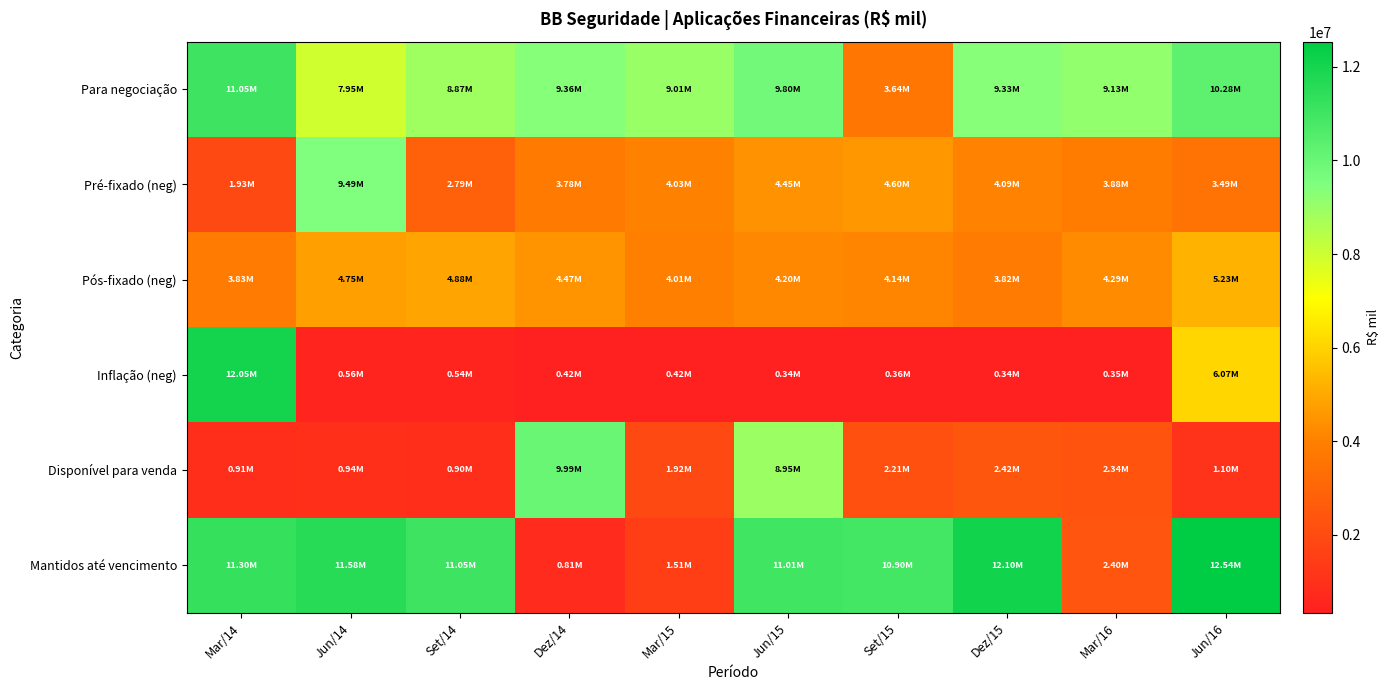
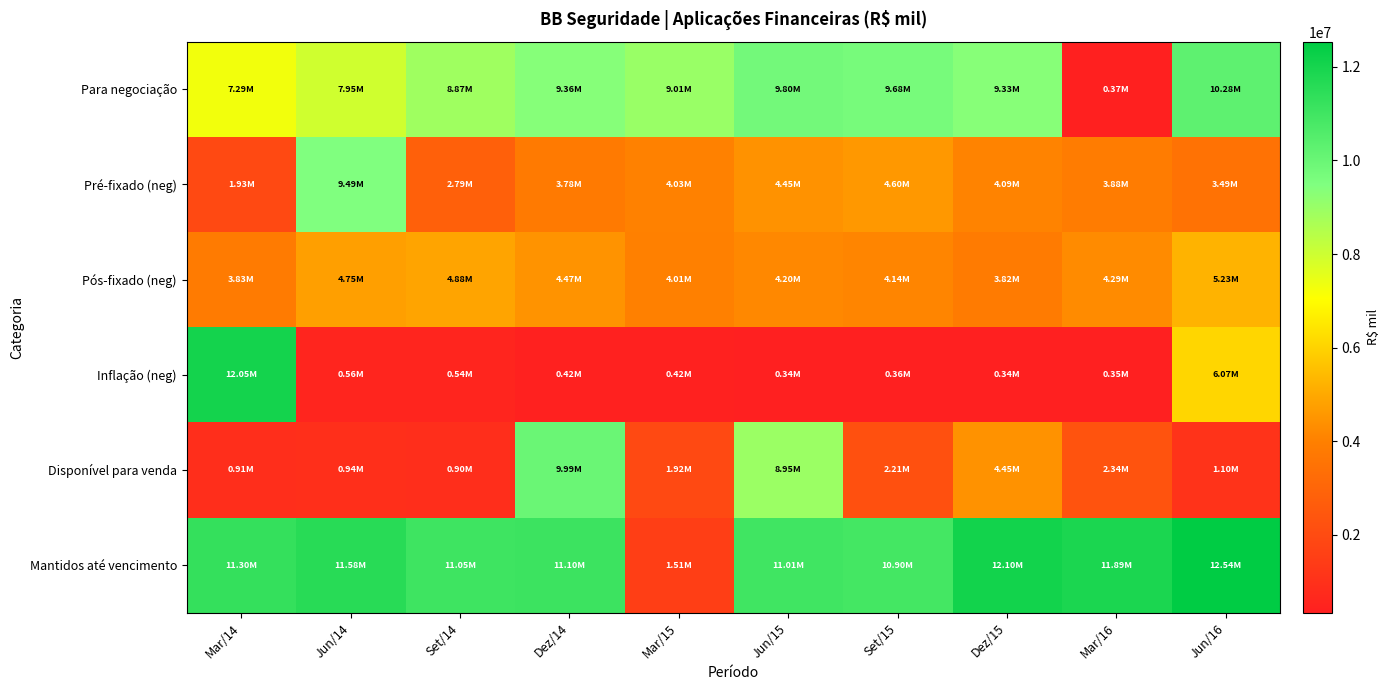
  {
    "Para negociação": {
-     "Mar/14": "11.05M",
+     "Mar/14": "7.29M",
      "Jun/14": "7.95M",
      "Set/14": "8.87M",
      "Dez/14": "9.36M",
      "Mar/15": "9.01M",
      "Jun/15": "9.80M",
-     "Set/15": "3.64M",
+     "Set/15": "9.68M",
      "Dez/15": "9.33M",
-     "Mar/16": "9.13M",
+     "Mar/16": "0.37M",
      "Jun/16": "10.28M"
    },
    "Pré-fixado (neg)": {
      "Mar/14": "1.93M",
      "Jun/14": "9.49M",
      "Set/14": "2.79M",
      "Dez/14": "3.78M",
      "Mar/15": "4.03M",
      "Jun/15": "4.45M",
      "Set/15": "4.60M",
      "Dez/15": "4.09M",
      "Mar/16": "3.88M",
      "Jun/16": "3.49M"
    },
    "Pós-fixado (neg)": {
      "Mar/14": "3.83M",
      "Jun/14": "4.75M",
      "Set/14": "4.88M",
      "Dez/14": "4.47M",
      "Mar/15": "4.01M",
      "Jun/15": "4.20M",
      "Set/15": "4.14M",
      "Dez/15": "3.82M",
      "Mar/16": "4.29M",
      "Jun/16": "5.23M"
    },
    "Inflação (neg)": {
      "Mar/14": "12.05M",
      "Jun/14": "0.56M",
      "Set/14": "0.54M",
      "Dez/14": "0.42M",
      "Mar/15": "0.42M",
      "Jun/15": "0.34M",
      "Set/15": "0.36M",
      "Dez/15": "0.34M",
      "Mar/16": "0.35M",
      "Jun/16": "6.07M"
    },
    "Disponível para venda": {
      "Mar/14": "0.91M",
      "Jun/14": "0.94M",
      "Set/14": "0.90M",
      "Dez/14": "9.99M",
      "Mar/15": "1.92M",
      "Jun/15": "8.95M",
      "Set/15": "2.21M",
-     "Dez/15": "2.42M",
+     "Dez/15": "4.45M",
      "Mar/16": "2.34M",
      "Jun/16": "1.10M"
    },
    "Mantidos até vencimento": {
      "Mar/14": "11.30M",
      "Jun/14": "11.58M",
      "Set/14": "11.05M",
-     "Dez/14": "0.81M",
+     "Dez/14": "11.10M",
      "Mar/15": "1.51M",
      "Jun/15": "11.01M",
      "Set/15": "10.90M",
      "Dez/15": "12.10M",
-     "Mar/16": "2.40M",
+     "Mar/16": "11.89M",
      "Jun/16": "12.54M"
    }
  }
